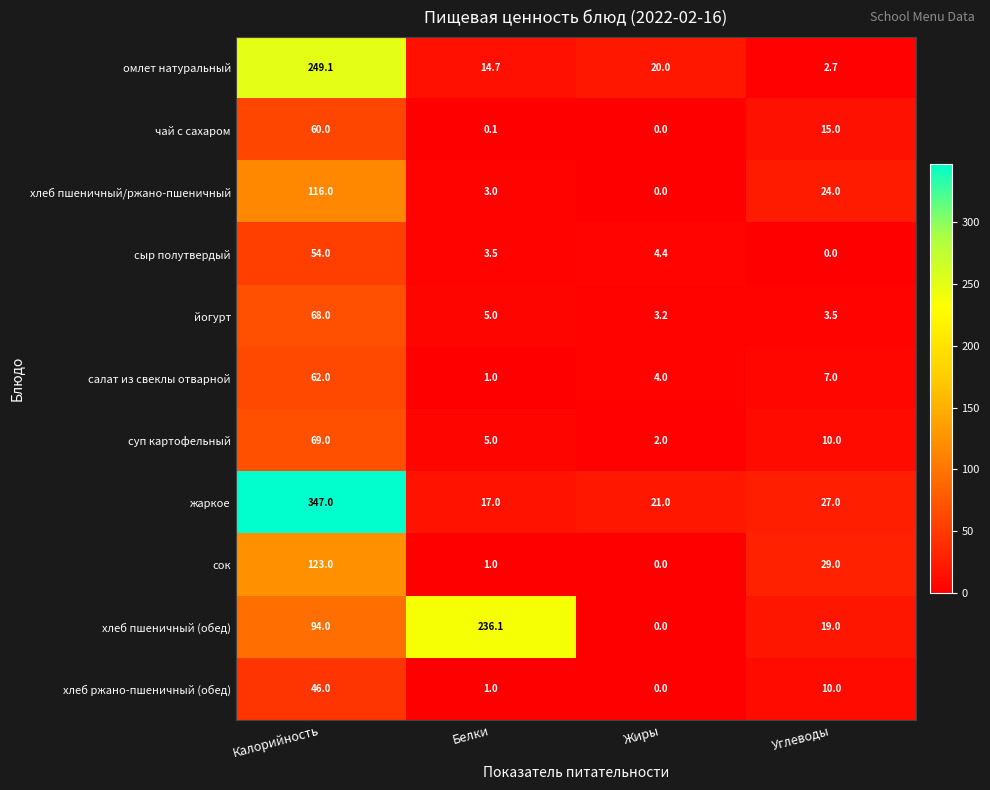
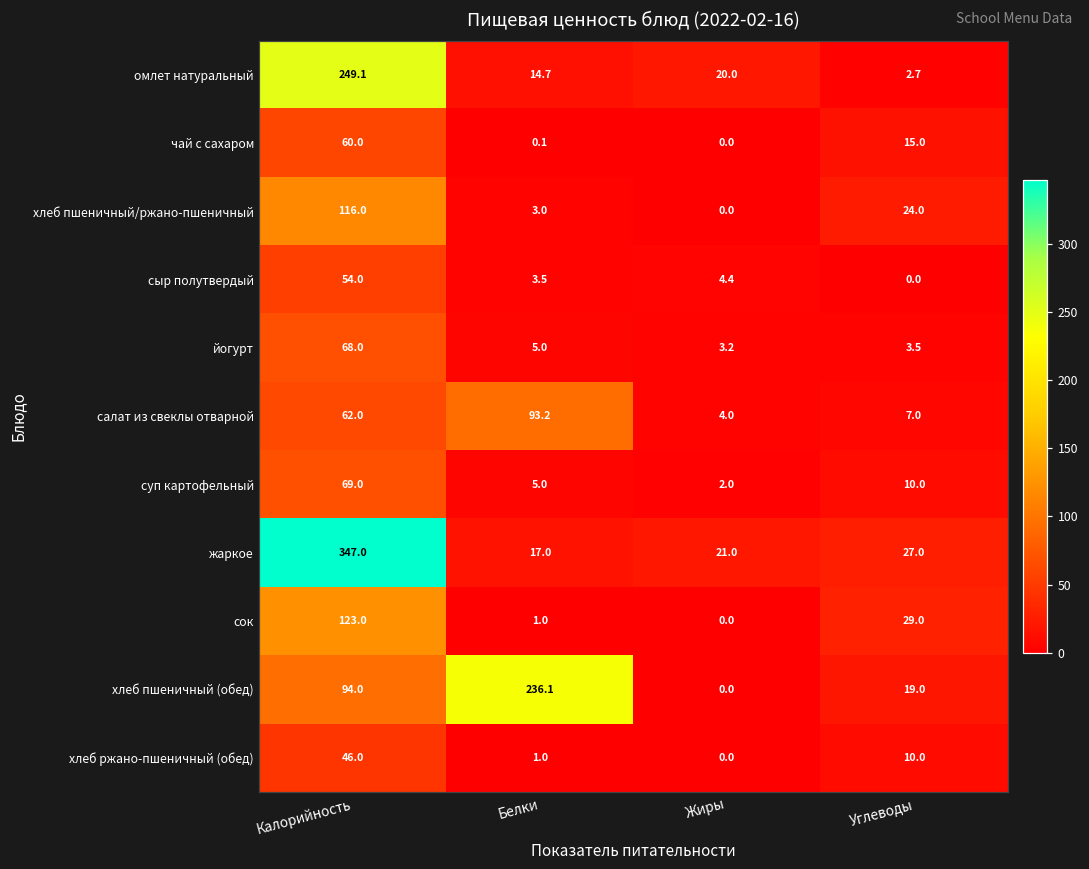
  {
    "омлет натуральный": {
      "Калорийность": 249.1,
      "Белки": 14.7,
      "Жиры": 20.0,
      "Углеводы": 2.7
    },
    "чай с сахаром": {
      "Калорийность": 60.0,
      "Белки": 0.1,
      "Жиры": 0.0,
      "Углеводы": 15.0
    },
    "хлеб пшеничный/ржано-пшеничный": {
      "Калорийность": 116.0,
      "Белки": 3.0,
      "Жиры": 0.0,
      "Углеводы": 24.0
    },
    "сыр полутвердый": {
      "Калорийность": 54.0,
      "Белки": 3.5,
      "Жиры": 4.4,
      "Углеводы": 0.0
    },
    "йогурт": {
      "Калорийность": 68.0,
      "Белки": 5.0,
      "Жиры": 3.2,
      "Углеводы": 3.5
    },
    "салат из свеклы отварной": {
      "Калорийность": 62.0,
-     "Белки": 1.0,
+     "Белки": 93.2,
      "Жиры": 4.0,
      "Углеводы": 7.0
    },
    "суп картофельный": {
      "Калорийность": 69.0,
      "Белки": 5.0,
      "Жиры": 2.0,
      "Углеводы": 10.0
    },
    "жаркое": {
      "Калорийность": 347.0,
      "Белки": 17.0,
      "Жиры": 21.0,
      "Углеводы": 27.0
    },
    "сок": {
      "Калорийность": 123.0,
      "Белки": 1.0,
      "Жиры": 0.0,
      "Углеводы": 29.0
    },
    "хлеб пшеничный (обед)": {
      "Калорийность": 94.0,
      "Белки": 236.1,
      "Жиры": 0.0,
      "Углеводы": 19.0
    },
    "хлеб ржано-пшеничный (обед)": {
      "Калорийность": 46.0,
      "Белки": 1.0,
      "Жиры": 0.0,
      "Углеводы": 10.0
    }
  }
